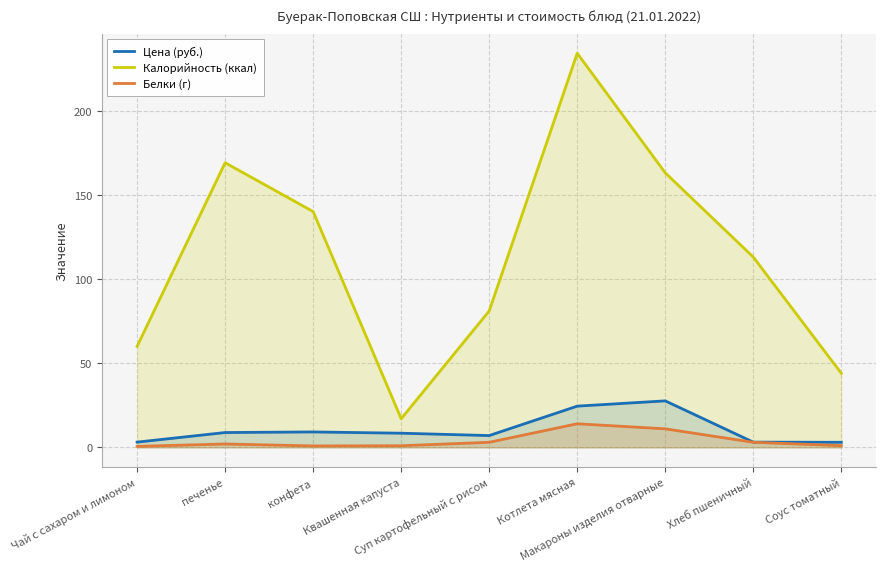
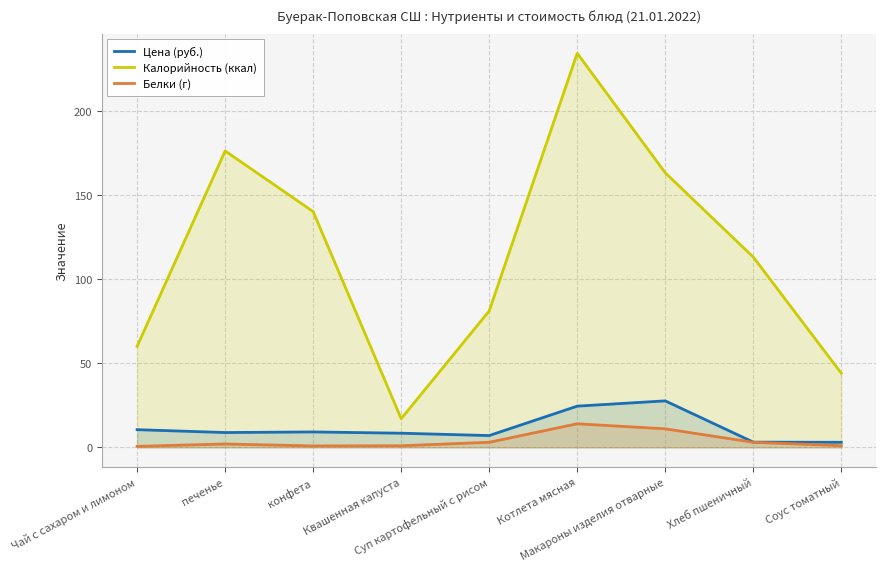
  {
    "Цена (руб.)": {
-     "Чай с сахаром и лимоном": 3,
+     "Чай с сахаром и лимоном": 11,
      "печенье": 9,
      "конфета": 9,
      "Квашенная капуста": 8,
      "Суп картофельный с рисом": 7,
      "Котлета мясная": 24,
      "Макароны изделия отварные": 28,
      "Соус томатный": 3
    },
    "Калорийность (ккал)": {
      "Чай с сахаром и лимоном": 60,
-     "печенье": 169,
+     "печенье": 176,
      "конфета": 140,
      "Квашенная капуста": 17,
      "Суп картофельный с рисом": 81,
      "Котлета мясная": 234,
      "Макароны изделия отварные": 163,
      "Хлеб пшеничный": 113,
      "Соус томатный": 44
    },
    "Белки (г)": {
      "Чай с сахаром и лимоном": 1,
      "печенье": 2,
      "конфета": 1,
      "Квашенная капуста": 1,
      "Суп картофельный с рисом": 3,
      "Котлета мясная": 14,
      "Макароны изделия отварные": 11,
      "Соус томатный": 1
    }
  }
